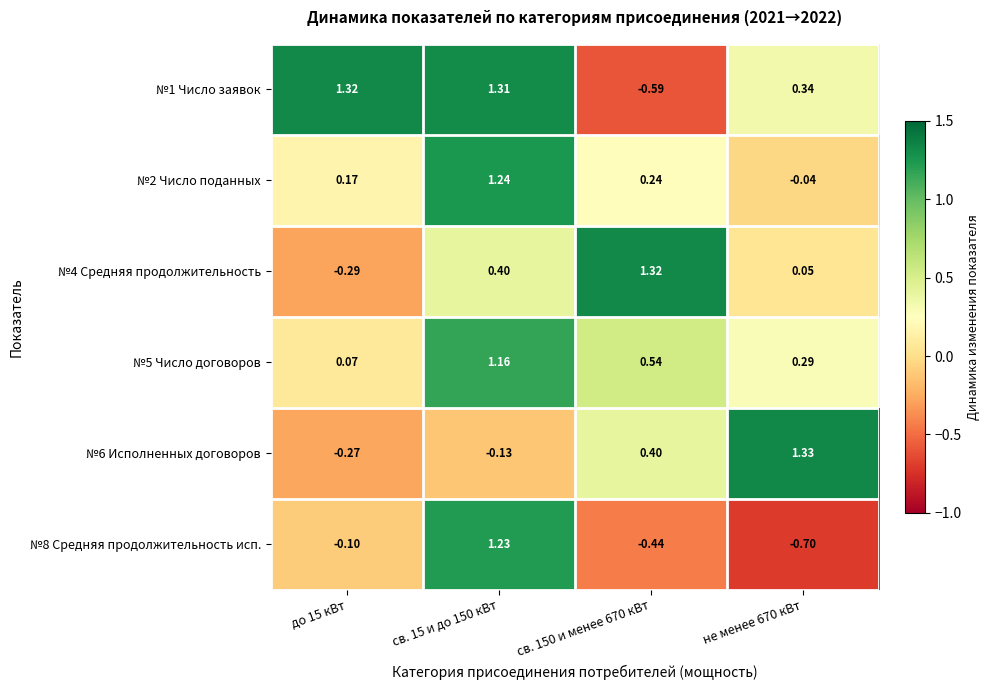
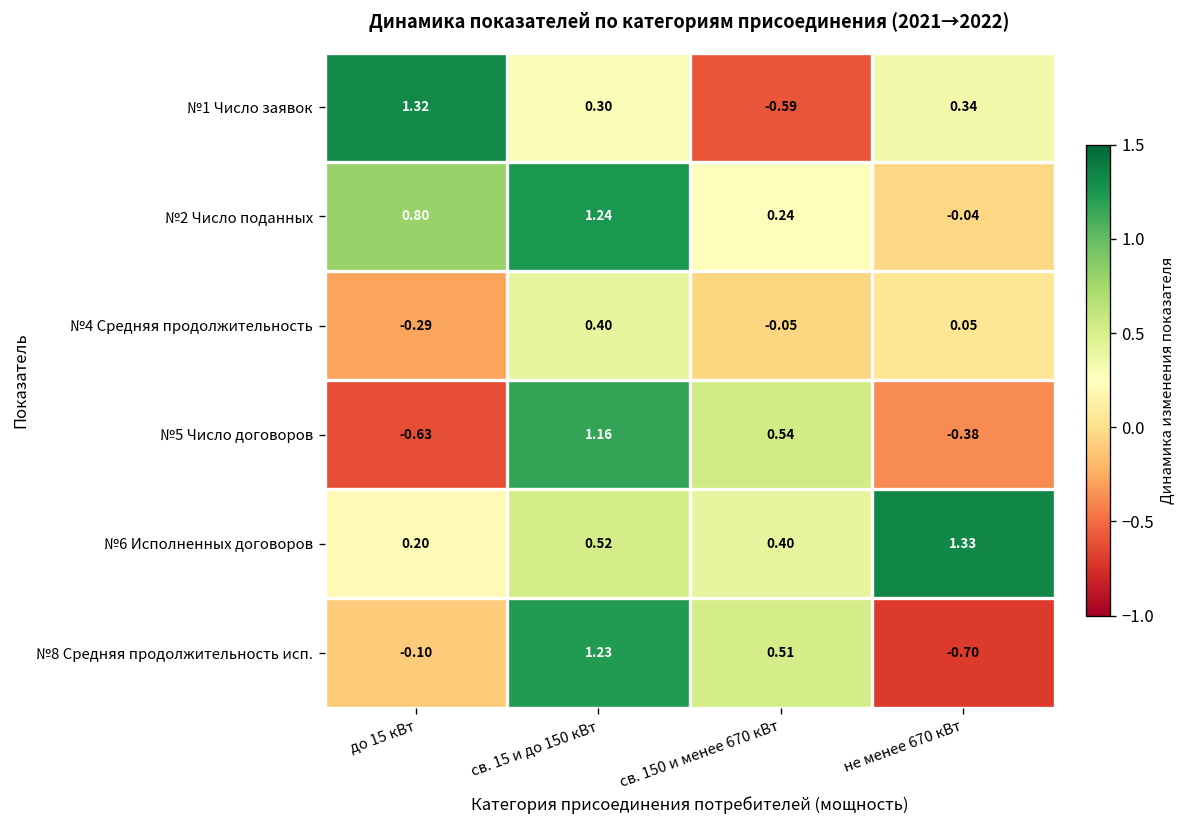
  {
    "№1 Число заявок": {
      "до 15 кВт": 1.32,
-     "св. 15 и до 150 кВт": 1.31,
+     "св. 15 и до 150 кВт": 0.30,
      "св. 150 и менее 670 кВт": -0.59,
      "не менее 670 кВт": 0.34
    },
    "№2 Число поданных": {
-     "до 15 кВт": 0.17,
+     "до 15 кВт": 0.80,
      "св. 15 и до 150 кВт": 1.24,
      "св. 150 и менее 670 кВт": 0.24,
      "не менее 670 кВт": -0.04
    },
    "№4 Средняя продолжительность": {
      "до 15 кВт": -0.29,
      "св. 15 и до 150 кВт": 0.40,
-     "св. 150 и менее 670 кВт": 1.32,
+     "св. 150 и менее 670 кВт": -0.05,
      "не менее 670 кВт": 0.05
    },
    "№5 Число договоров": {
-     "до 15 кВт": 0.07,
+     "до 15 кВт": -0.63,
      "св. 15 и до 150 кВт": 1.16,
      "св. 150 и менее 670 кВт": 0.54,
-     "не менее 670 кВт": 0.29
+     "не менее 670 кВт": -0.38
    },
    "№6 Исполненных договоров": {
-     "до 15 кВт": -0.27,
-     "св. 15 и до 150 кВт": -0.13,
+     "до 15 кВт": 0.20,
+     "св. 15 и до 150 кВт": 0.52,
      "св. 150 и менее 670 кВт": 0.40,
      "не менее 670 кВт": 1.33
    },
    "№8 Средняя продолжительность исп.": {
      "до 15 кВт": -0.10,
      "св. 15 и до 150 кВт": 1.23,
-     "св. 150 и менее 670 кВт": -0.44,
+     "св. 150 и менее 670 кВт": 0.51,
      "не менее 670 кВт": -0.70
    }
  }
